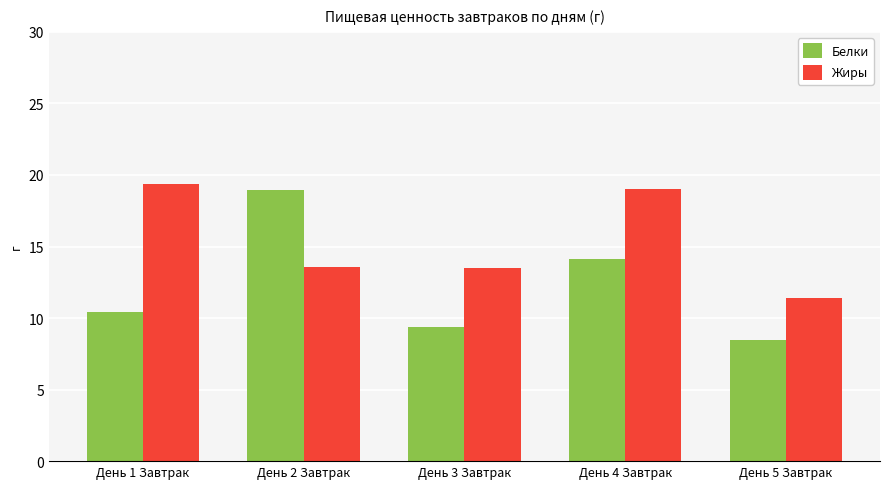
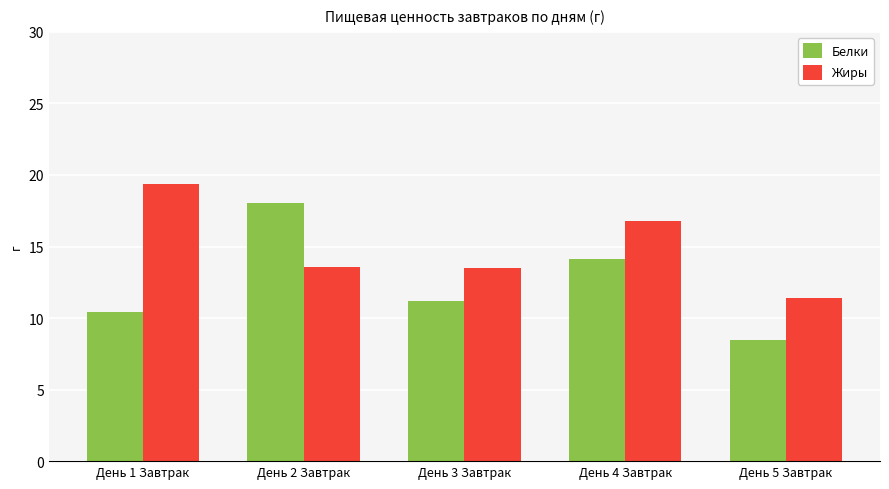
  {
    "Белки": {
      "День 1 Завтрак": 10.5,
-     "День 2 Завтрак": 19.0,
-     "День 3 Завтрак": 9.4,
+     "День 2 Завтрак": 18.1,
+     "День 3 Завтрак": 11.2,
      "День 4 Завтрак": 14.1,
      "День 5 Завтрак": 8.5
    },
    "Жиры": {
      "День 1 Завтрак": 19.4,
      "День 2 Завтрак": 13.6,
      "День 3 Завтрак": 13.5,
-     "День 4 Завтрак": 19.0,
+     "День 4 Завтрак": 16.8,
      "День 5 Завтрак": 11.4
    }
  }
